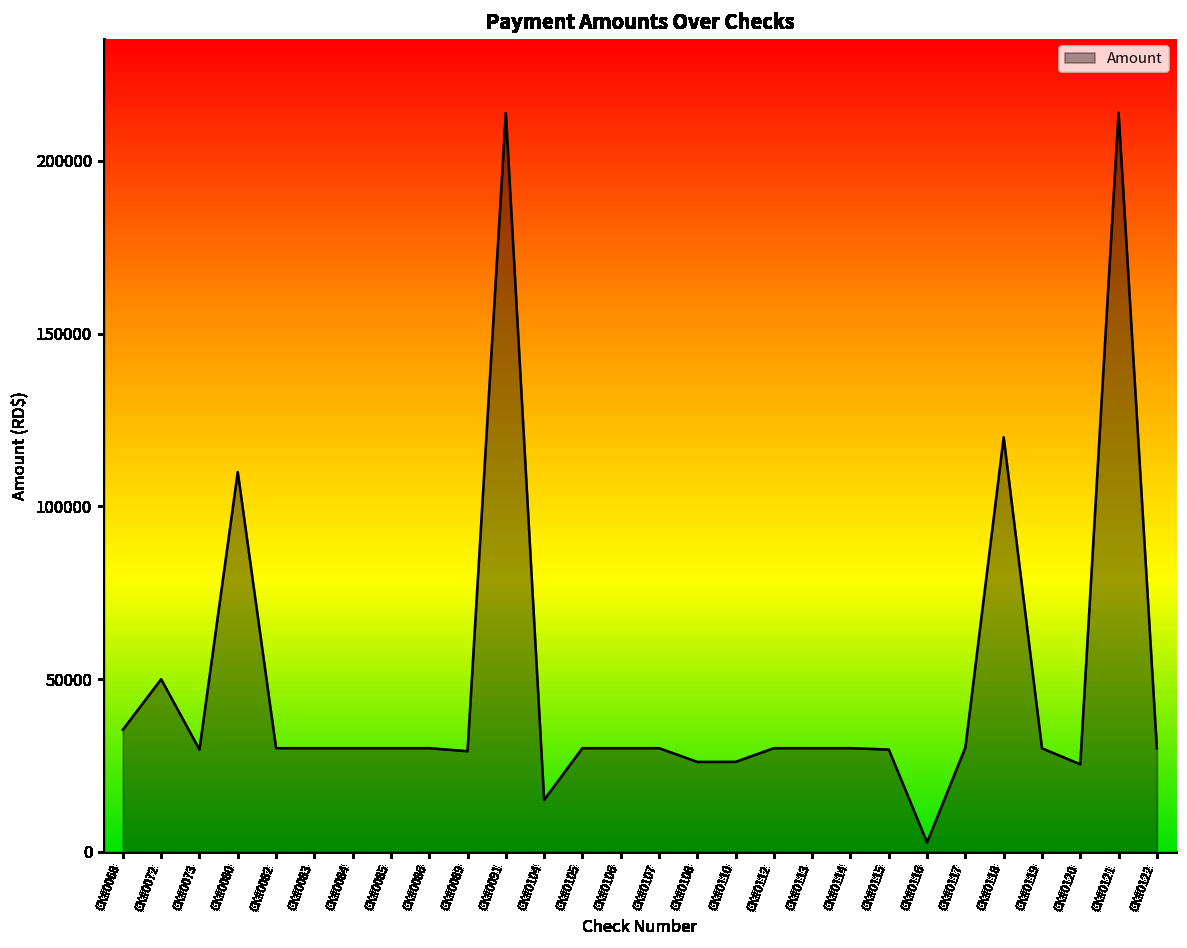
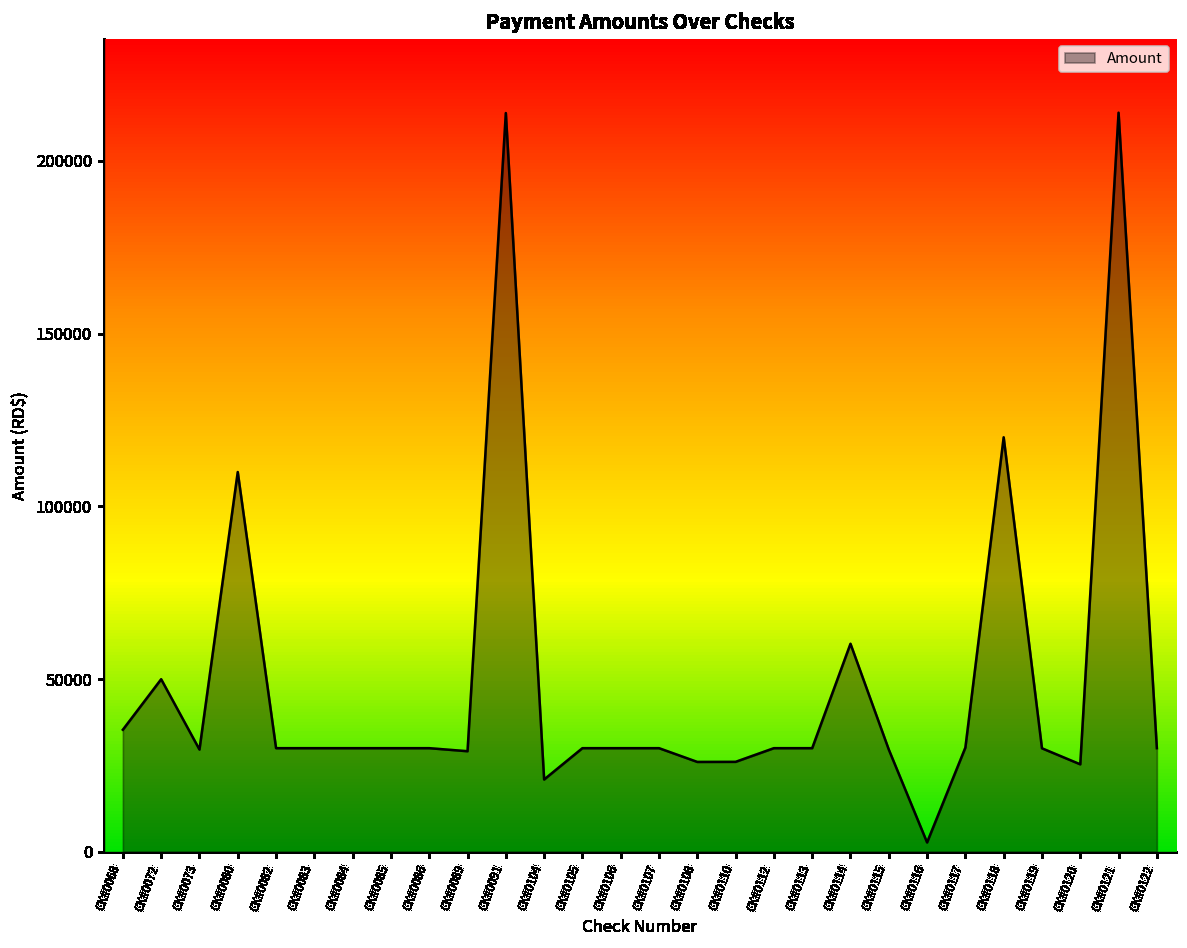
  {
    "CK#0068": 35000,
    "CK#0072": 50000,
    "CK#0073": 30000,
    "CK#0080": 110000,
    "CK#0082": 30000,
    "CK#0083": 30000,
    "CK#0084": 30000,
    "CK#0085": 30000,
    "CK#0086": 30000,
    "CK#0089": 29000,
    "CK#0091": 214000,
-   "CK#0104": 15000,
+   "CK#0104": 21000,
    "CK#0105": 30000,
    "CK#0106": 30000,
    "CK#0107": 30000,
    "CK#0108": 26000,
    "CK#0110": 26000,
    "CK#0112": 30000,
    "CK#0113": 30000,
-   "CK#0114": 30000,
+   "CK#0114": 60000,
    "CK#0115": 30000,
    "CK#0116": 3000,
    "CK#0117": 30000,
    "CK#0118": 120000,
    "CK#0119": 30000,
    "CK#0120": 25000,
    "CK#0121": 214000,
    "CK#0122": 30000
  }
